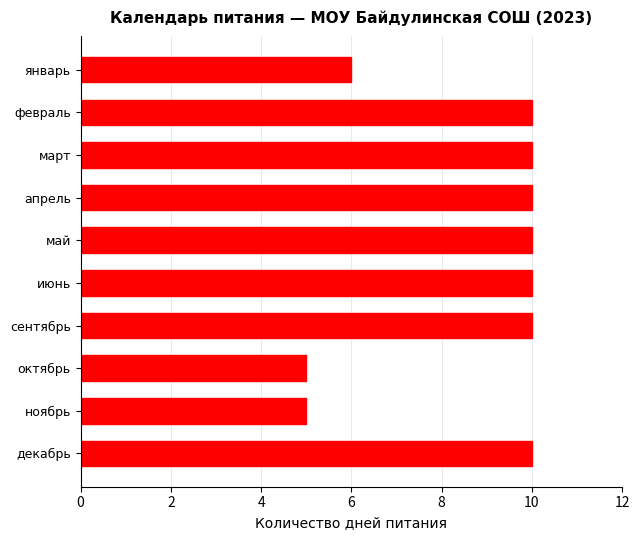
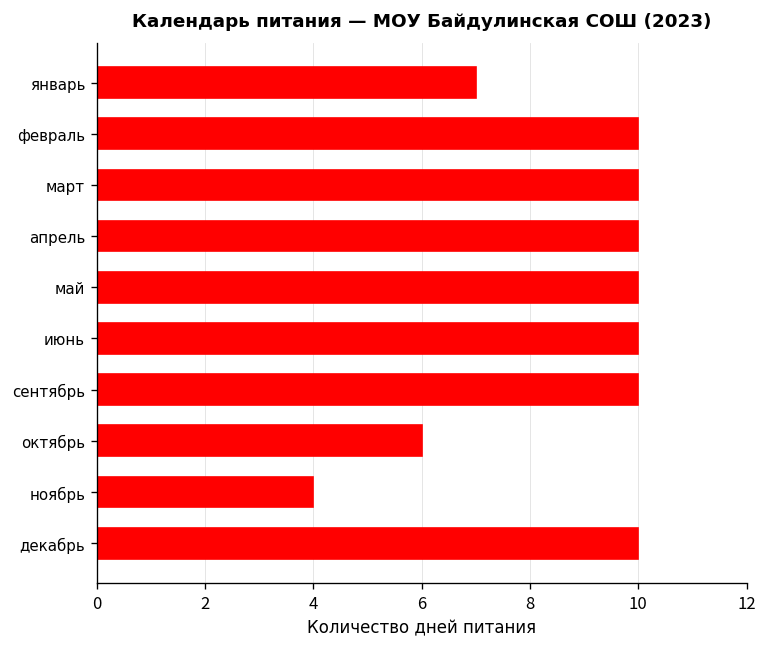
  {
-   "январь": 6,
+   "январь": 7,
    "февраль": 10,
    "март": 10,
    "апрель": 10,
    "май": 10,
    "июнь": 10,
    "сентябрь": 10,
-   "октябрь": 5,
-   "ноябрь": 5,
+   "октябрь": 6,
+   "ноябрь": 4,
    "декабрь": 10
  }
